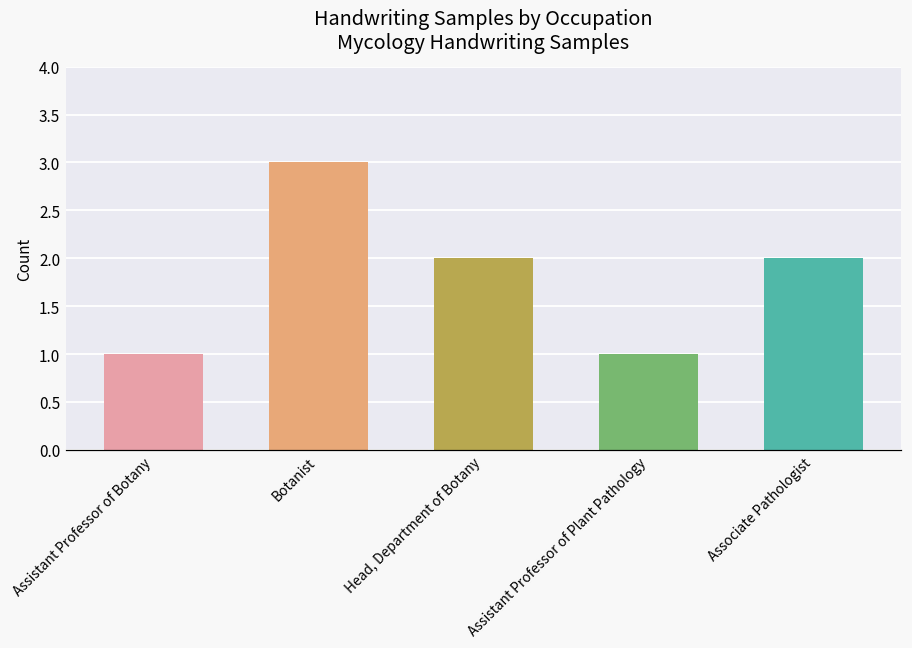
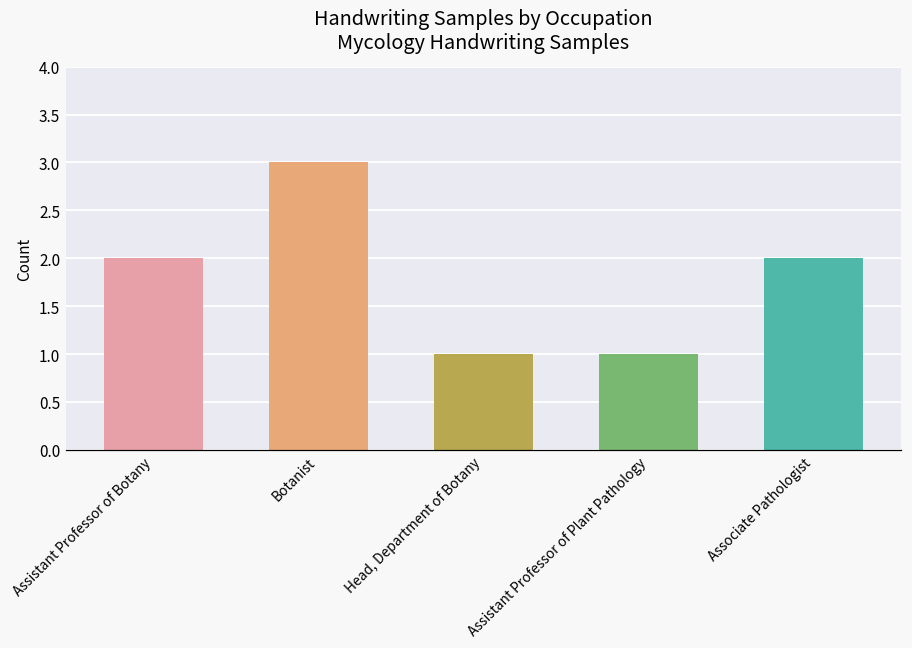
  {
-   "Assistant Professor of Botany": 1,
+   "Assistant Professor of Botany": 2,
    "Botanist": 3,
-   "Head, Department of Botany": 2,
+   "Head, Department of Botany": 1,
    "Assistant Professor of Plant Pathology": 1,
    "Associate Pathologist": 2
  }
